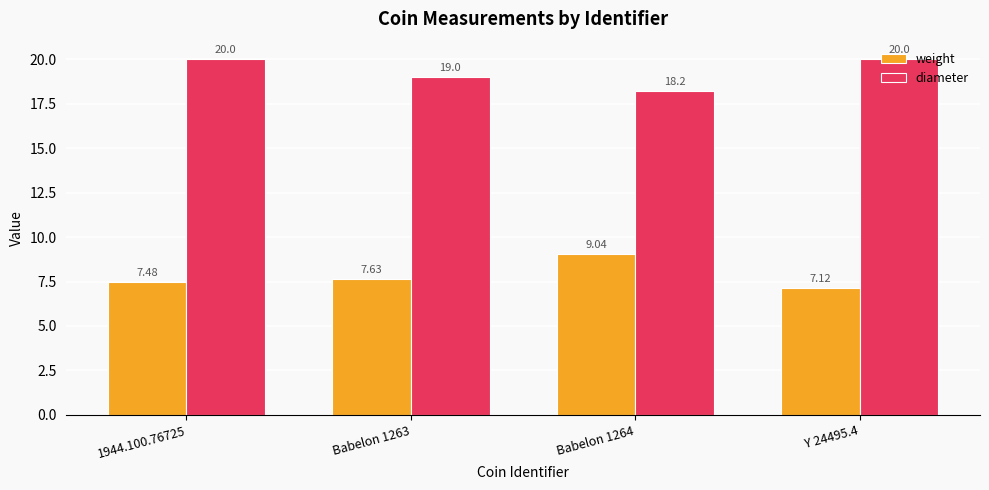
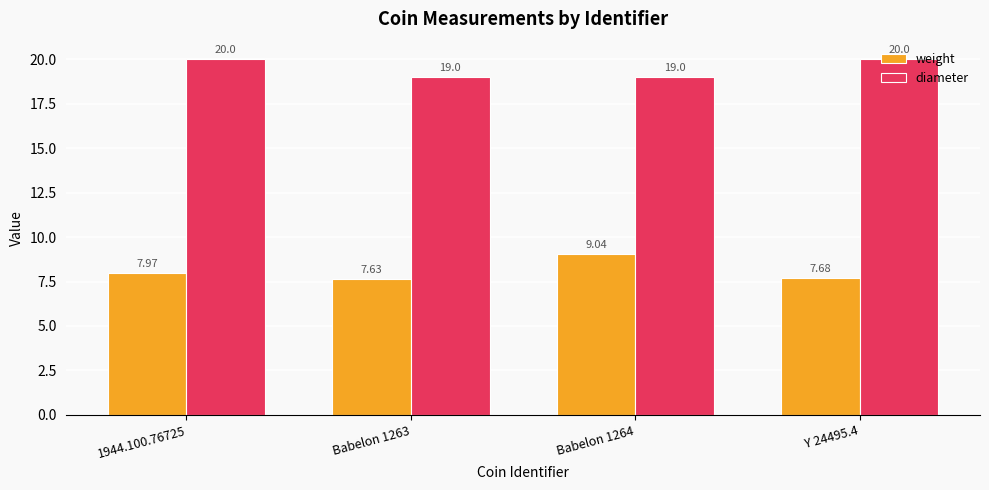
  {
    "weight": {
-     "1944.100.76725": 7.48,
+     "1944.100.76725": 7.97,
      "Babelon 1263": 7.63,
      "Babelon 1264": 9.04,
-     "Y 24495.4": 7.12
+     "Y 24495.4": 7.68
    },
    "diameter": {
      "1944.100.76725": 20.0,
      "Babelon 1263": 19.0,
-     "Babelon 1264": 18.2,
+     "Babelon 1264": 19.0,
      "Y 24495.4": 20.0
    }
  }
